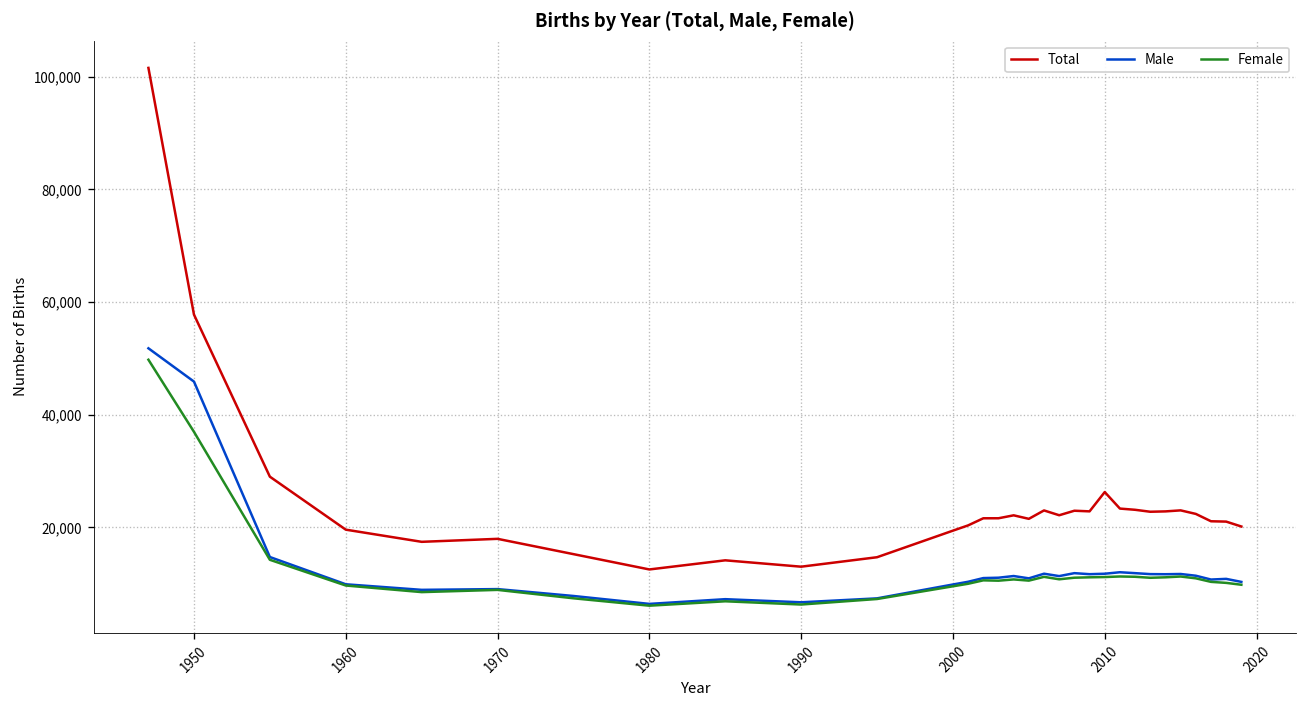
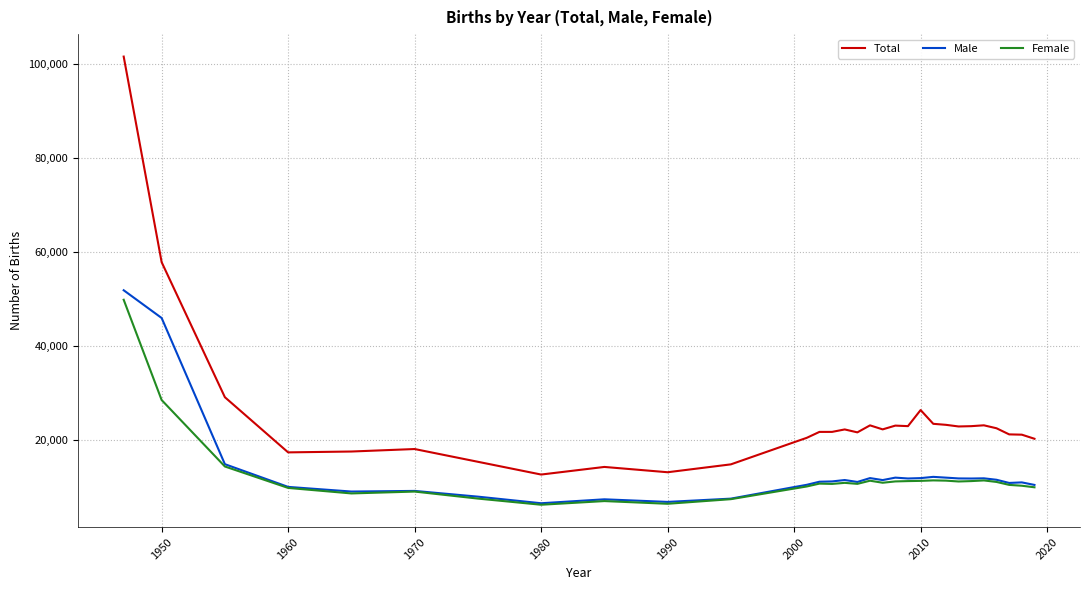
  {
    "Total": {
      "1950": "58,000",
-     "1960": "20,000",
+     "1960": "17,000",
      "1970": "18,000",
      "1980": "13,000",
      "1990": "13,000",
      "2000": "19,000",
      "2010": "26,000"
    },
    "Male": {
      "1950": "46,000",
      "2010": "12,000"
    },
    "Female": {
-     "1950": "37,000",
+     "1950": "28,000",
      "2010": "11,000"
    }
  }
